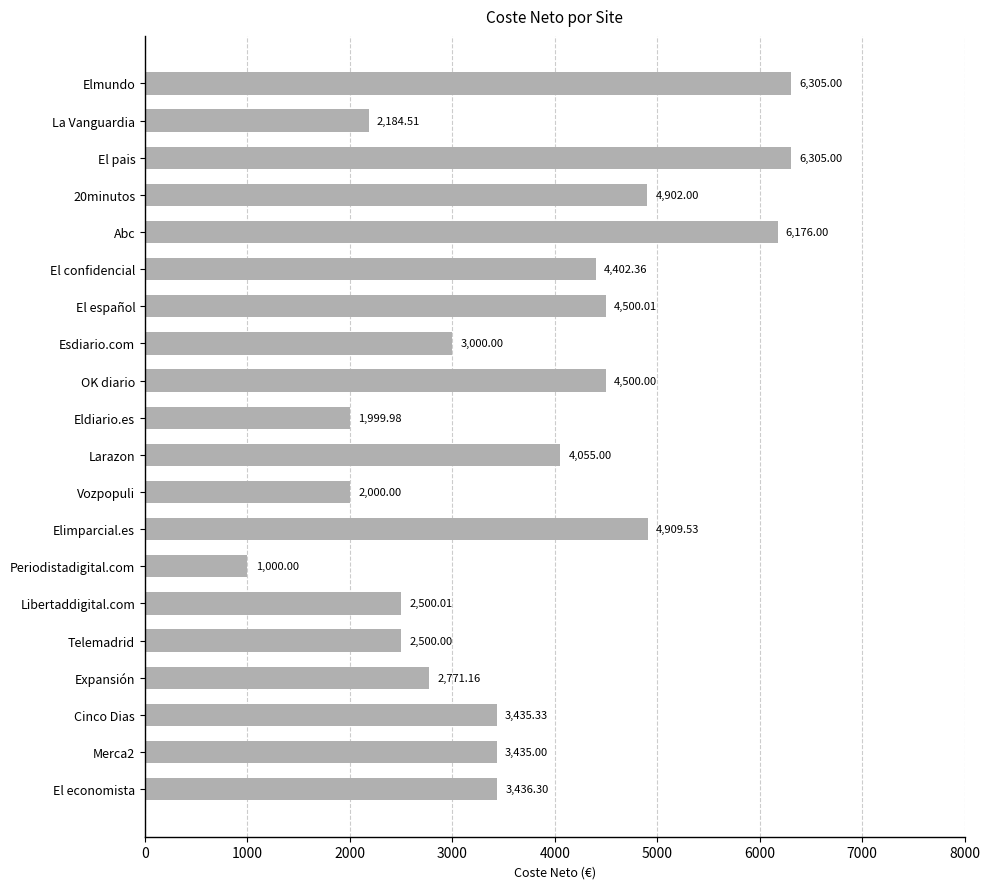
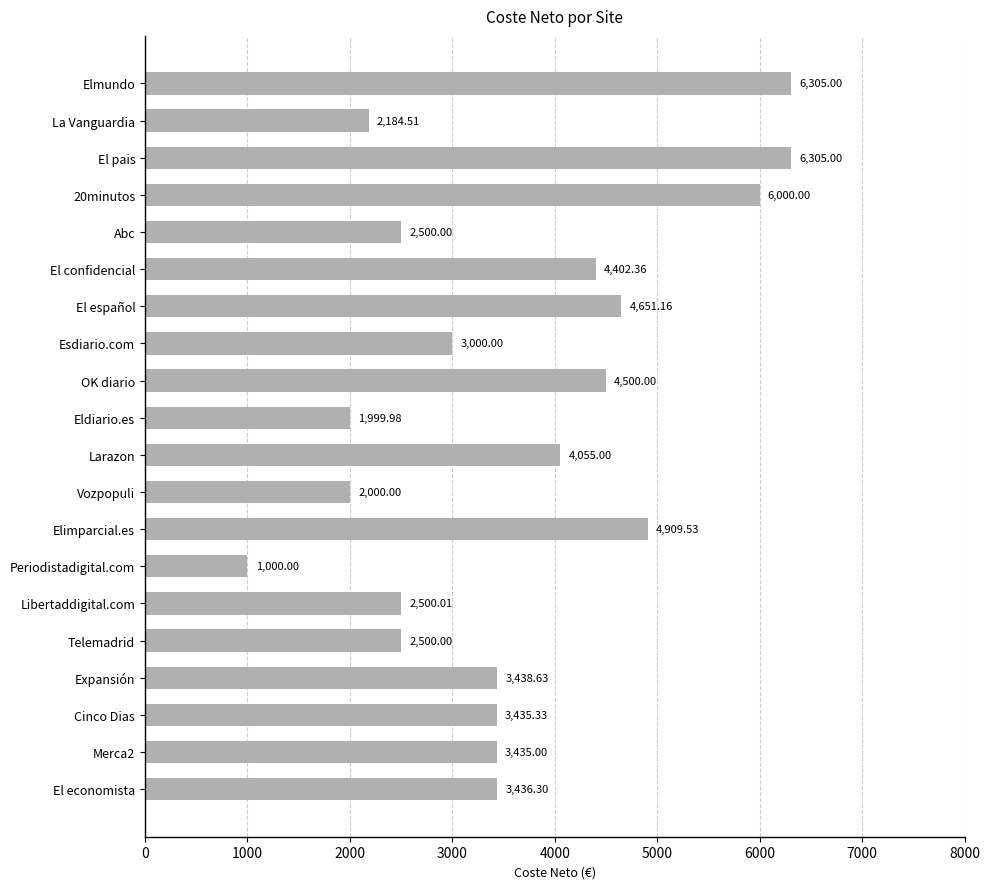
  {
    "Elmundo": "6,305.00",
    "La Vanguardia": "2,184.51",
    "El pais": "6,305.00",
-   "20minutos": "4,902.00",
-   "Abc": "6,176.00",
+   "20minutos": "6,000.00",
+   "Abc": "2,500.00",
    "El confidencial": "4,402.36",
-   "El español": "4,500.01",
+   "El español": "4,651.16",
    "Esdiario.com": "3,000.00",
    "OK diario": "4,500.00",
    "Eldiario.es": "1,999.98",
    "Larazon": "4,055.00",
    "Vozpopuli": "2,000.00",
    "Elimparcial.es": "4,909.53",
    "Periodistadigital.com": "1,000.00",
    "Libertaddigital.com": "2,500.01",
    "Telemadrid": "2,500.00",
-   "Expansión": "2,771.16",
+   "Expansión": "3,438.63",
    "Cinco Dias": "3,435.33",
    "Merca2": "3,435.00",
    "El economista": "3,436.30"
  }
